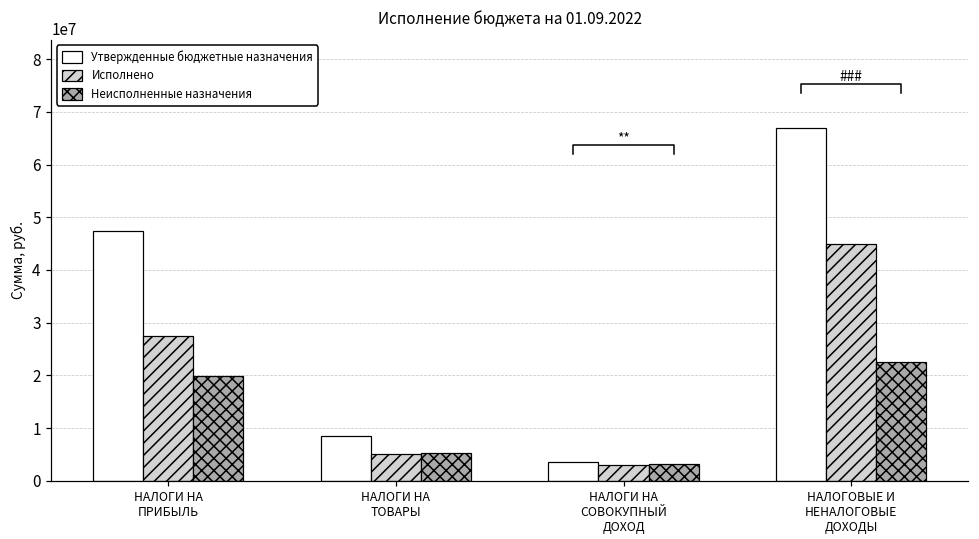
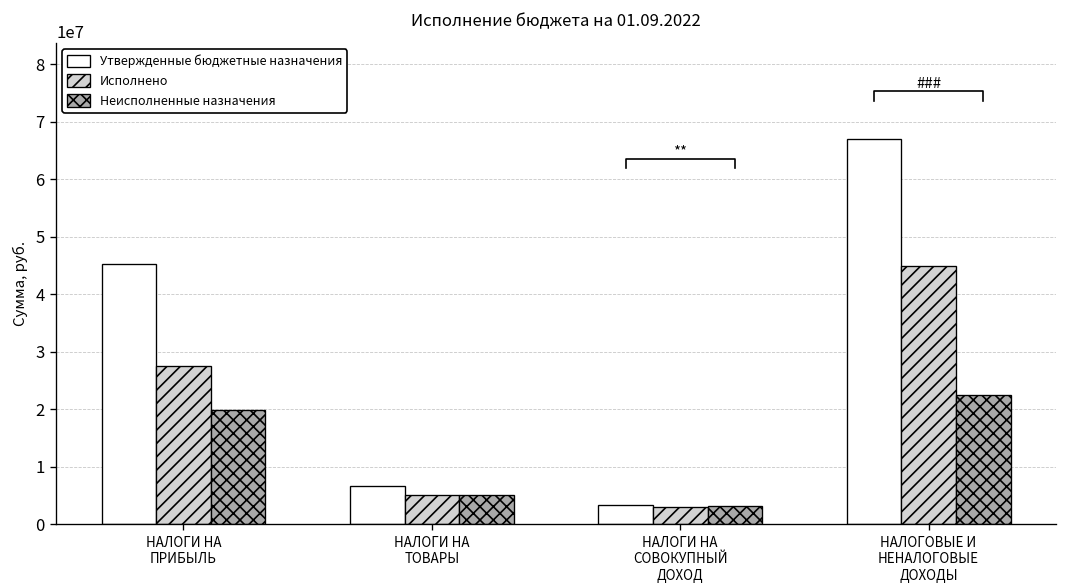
  {
    "Утвержденные бюджетные назначения": {
-     "НАЛОГИ НА ПРИБЫЛЬ": 47000000,
-     "НАЛОГИ НА ТОВАРЫ": 8000000,
+     "НАЛОГИ НА ПРИБЫЛЬ": 45000000,
+     "НАЛОГИ НА ТОВАРЫ": 7000000,
      "НАЛОГИ НА СОВОКУПНЫЙ ДОХОД": 3000000,
      "НАЛОГОВЫЕ И НЕНАЛОГОВЫЕ ДОХОДЫ": 67000000
    },
    "Исполнено": {
      "НАЛОГИ НА ПРИБЫЛЬ": 28000000,
      "НАЛОГИ НА ТОВАРЫ": 5000000,
      "НАЛОГИ НА СОВОКУПНЫЙ ДОХОД": 3000000,
      "НАЛОГОВЫЕ И НЕНАЛОГОВЫЕ ДОХОДЫ": 45000000
    },
    "Неисполненные назначения": {
      "НАЛОГИ НА ПРИБЫЛЬ": 20000000,
      "НАЛОГИ НА ТОВАРЫ": 5000000,
      "НАЛОГИ НА СОВОКУПНЫЙ ДОХОД": 3000000,
      "НАЛОГОВЫЕ И НЕНАЛОГОВЫЕ ДОХОДЫ": 23000000
    }
  }
